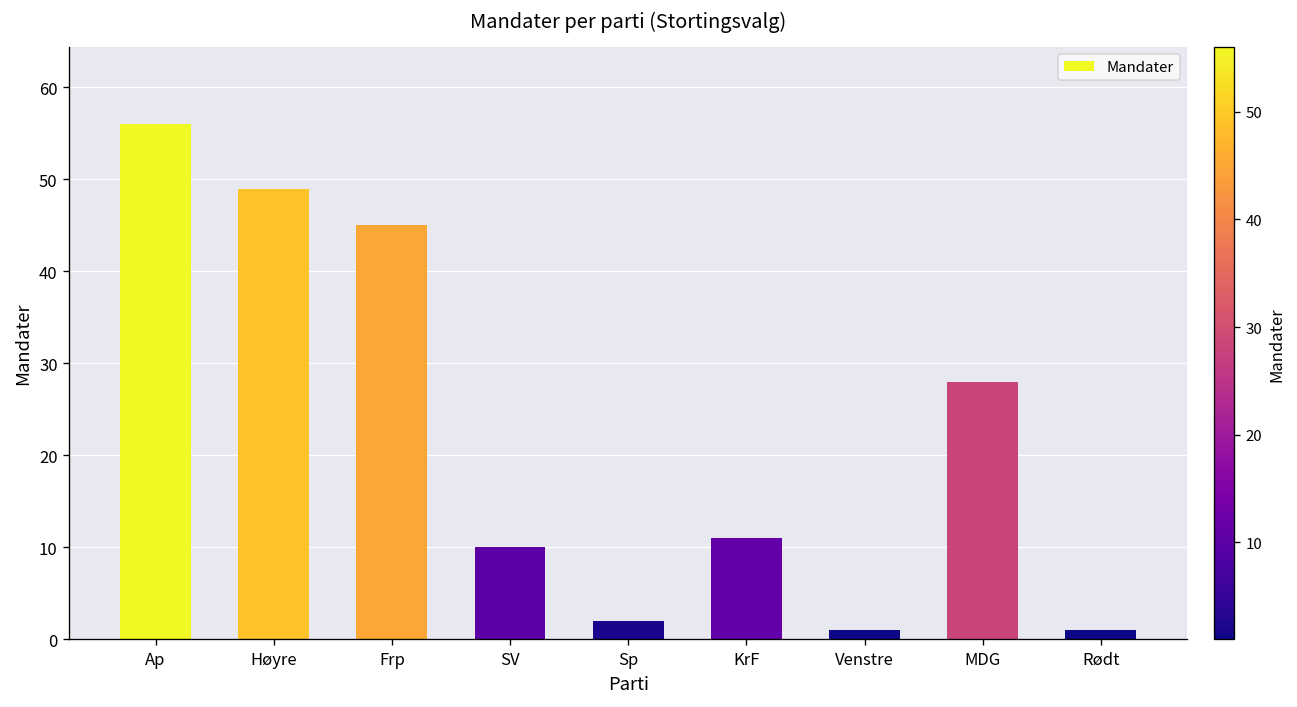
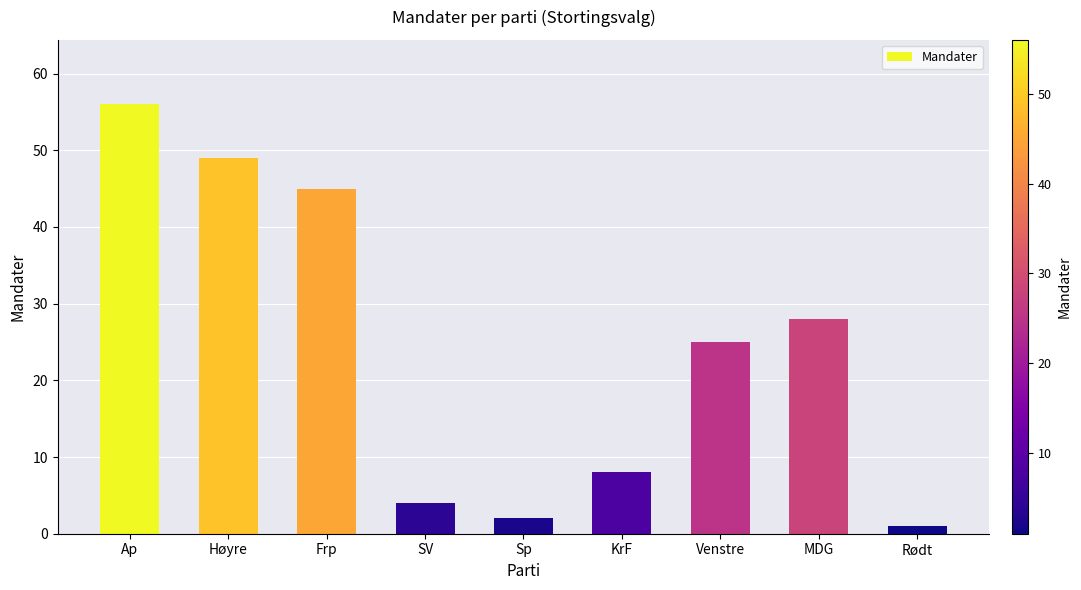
  {
    "Ap": 56,
    "Høyre": 49,
    "Frp": 45,
-   "SV": 10,
+   "SV": 4,
    "Sp": 2,
-   "KrF": 11,
-   "Venstre": 1,
+   "KrF": 8,
+   "Venstre": 25,
    "MDG": 28,
    "Rødt": 1
  }
